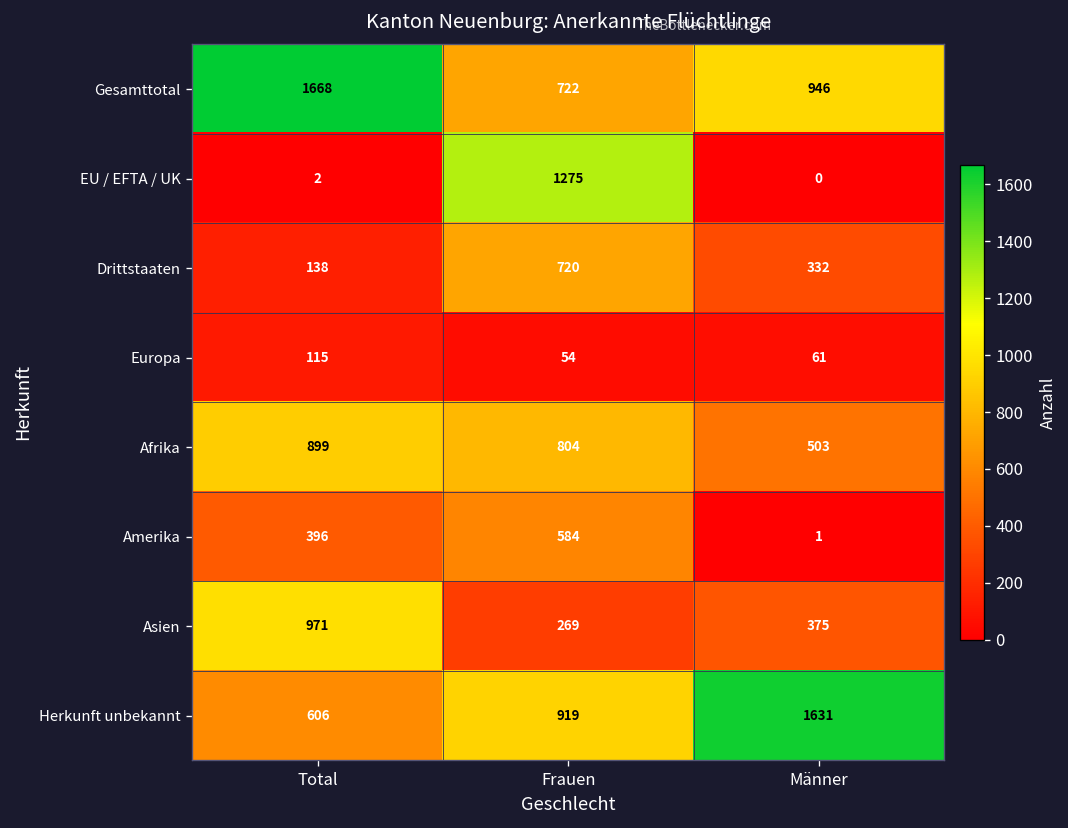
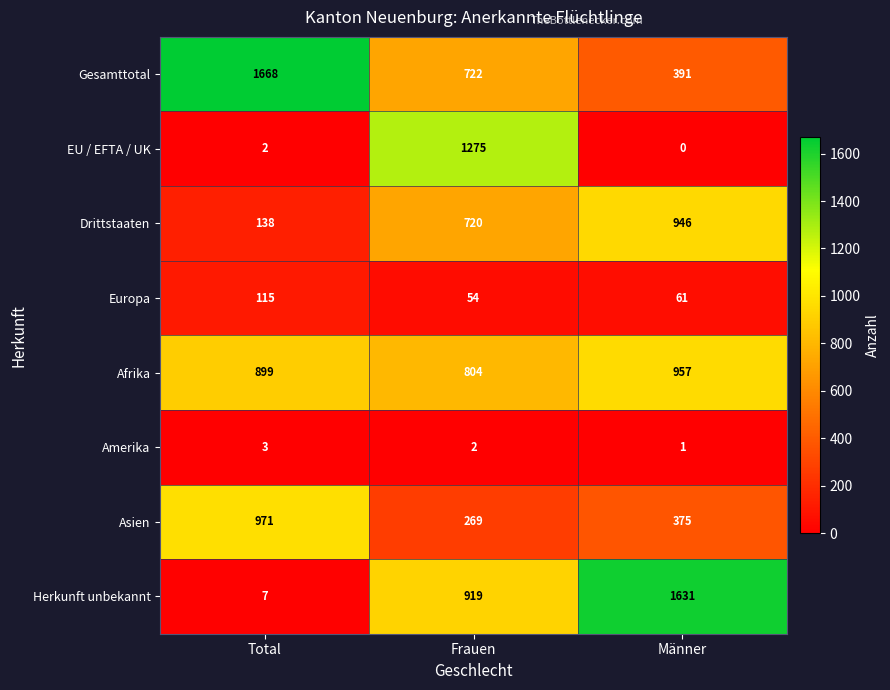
  {
    "Gesamttotal": {
      "Total": 1668,
      "Frauen": 722,
-     "Männer": 946
+     "Männer": 391
    },
    "EU / EFTA / UK": {
      "Total": 2,
      "Frauen": 1275,
      "Männer": 0
    },
    "Drittstaaten": {
      "Total": 138,
      "Frauen": 720,
-     "Männer": 332
+     "Männer": 946
    },
    "Europa": {
      "Total": 115,
      "Frauen": 54,
      "Männer": 61
    },
    "Afrika": {
      "Total": 899,
      "Frauen": 804,
-     "Männer": 503
+     "Männer": 957
    },
    "Amerika": {
-     "Total": 396,
-     "Frauen": 584,
+     "Total": 3,
+     "Frauen": 2,
      "Männer": 1
    },
    "Asien": {
      "Total": 971,
      "Frauen": 269,
      "Männer": 375
    },
    "Herkunft unbekannt": {
-     "Total": 606,
+     "Total": 7,
      "Frauen": 919,
      "Männer": 1631
    }
  }
